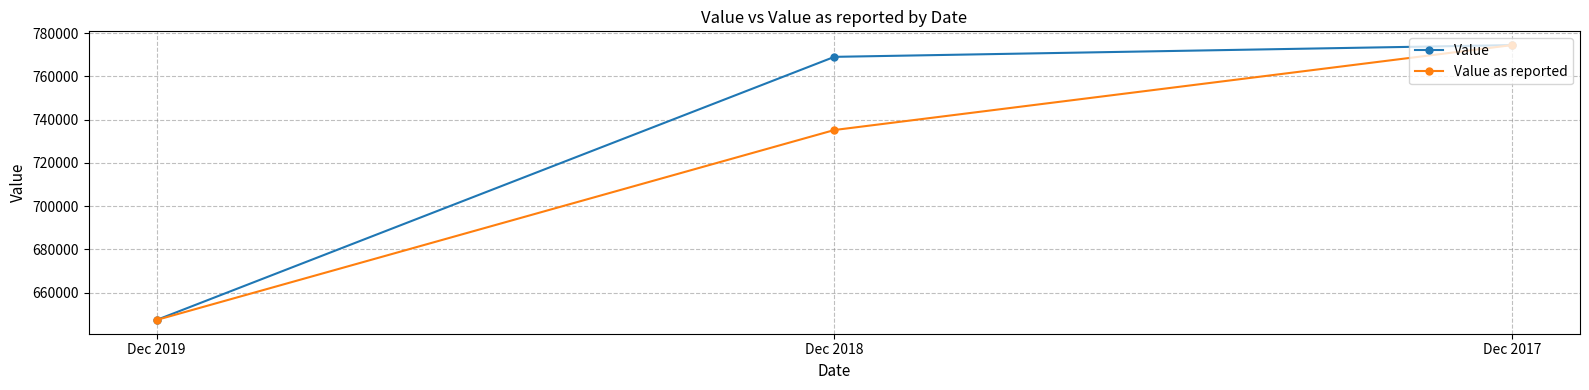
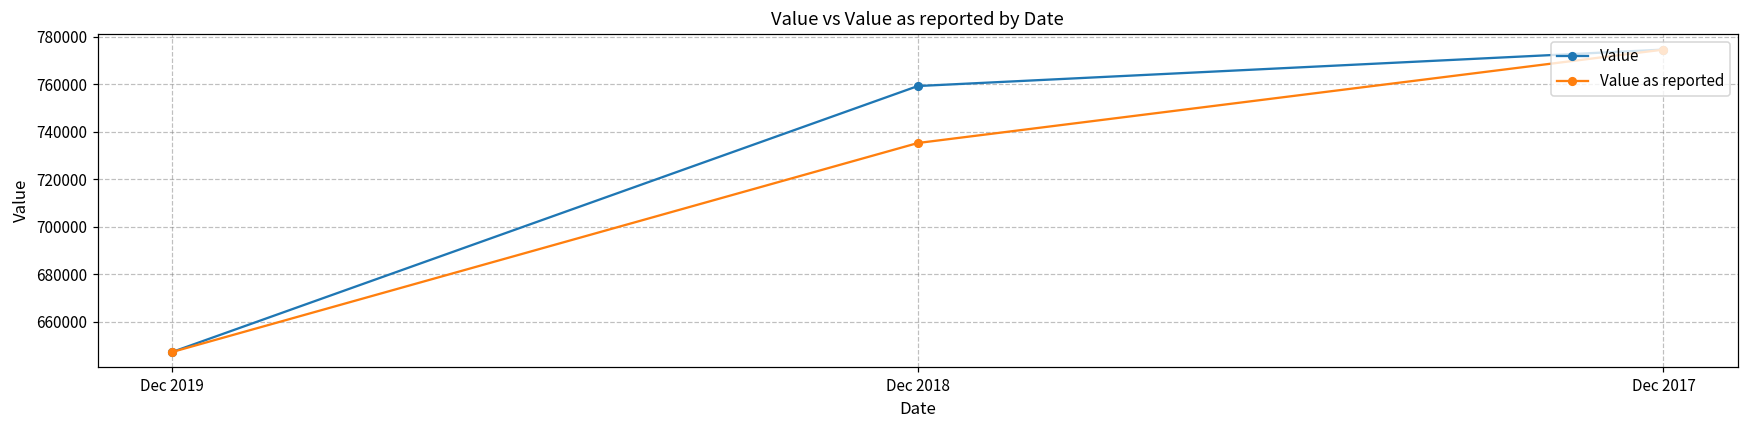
  {
    "Value": {
-     "Dec 2018": 769000
+     "Dec 2018": 759000
    },
    "Value as reported": {
      "Dec 2018": 735000
    }
  }
